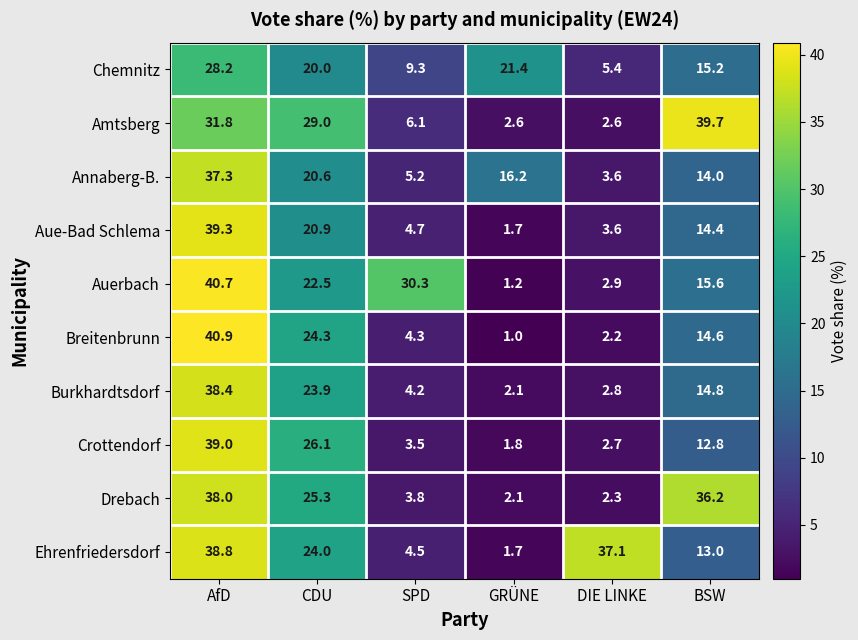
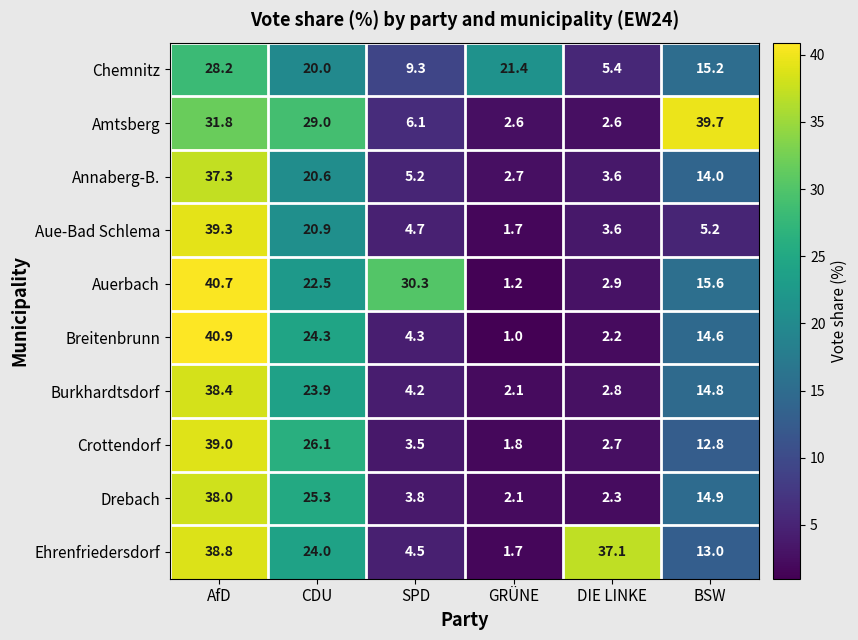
  {
    "Chemnitz": {
      "AfD": 28.2,
      "CDU": 20.0,
      "SPD": 9.3,
      "GRÜNE": 21.4,
      "DIE LINKE": 5.4,
      "BSW": 15.2
    },
    "Amtsberg": {
      "AfD": 31.8,
      "CDU": 29.0,
      "SPD": 6.1,
      "GRÜNE": 2.6,
      "DIE LINKE": 2.6,
      "BSW": 39.7
    },
    "Annaberg-B.": {
      "AfD": 37.3,
      "CDU": 20.6,
      "SPD": 5.2,
-     "GRÜNE": 16.2,
+     "GRÜNE": 2.7,
      "DIE LINKE": 3.6,
      "BSW": 14.0
    },
    "Aue-Bad Schlema": {
      "AfD": 39.3,
      "CDU": 20.9,
      "SPD": 4.7,
      "GRÜNE": 1.7,
      "DIE LINKE": 3.6,
-     "BSW": 14.4
+     "BSW": 5.2
    },
    "Auerbach": {
      "AfD": 40.7,
      "CDU": 22.5,
      "SPD": 30.3,
      "GRÜNE": 1.2,
      "DIE LINKE": 2.9,
      "BSW": 15.6
    },
    "Breitenbrunn": {
      "AfD": 40.9,
      "CDU": 24.3,
      "SPD": 4.3,
      "GRÜNE": 1.0,
      "DIE LINKE": 2.2,
      "BSW": 14.6
    },
    "Burkhardtsdorf": {
      "AfD": 38.4,
      "CDU": 23.9,
      "SPD": 4.2,
      "GRÜNE": 2.1,
      "DIE LINKE": 2.8,
      "BSW": 14.8
    },
    "Crottendorf": {
      "AfD": 39.0,
      "CDU": 26.1,
      "SPD": 3.5,
      "GRÜNE": 1.8,
      "DIE LINKE": 2.7,
      "BSW": 12.8
    },
    "Drebach": {
      "AfD": 38.0,
      "CDU": 25.3,
      "SPD": 3.8,
      "GRÜNE": 2.1,
      "DIE LINKE": 2.3,
-     "BSW": 36.2
+     "BSW": 14.9
    },
    "Ehrenfriedersdorf": {
      "AfD": 38.8,
      "CDU": 24.0,
      "SPD": 4.5,
      "GRÜNE": 1.7,
      "DIE LINKE": 37.1,
      "BSW": 13.0
    }
  }
